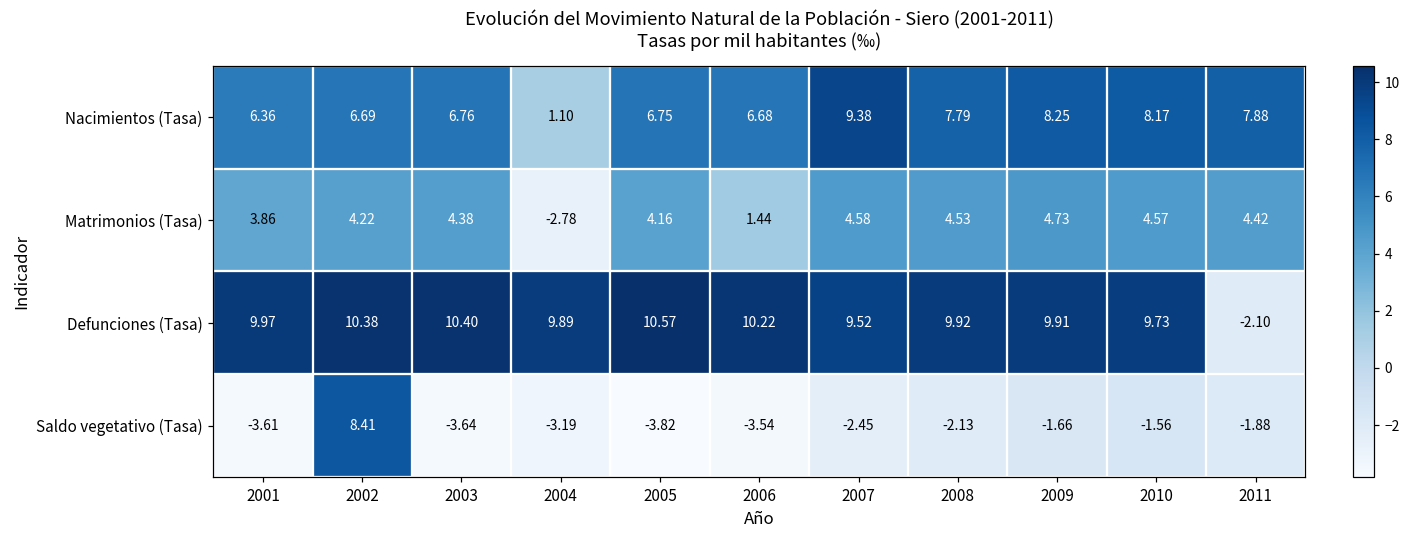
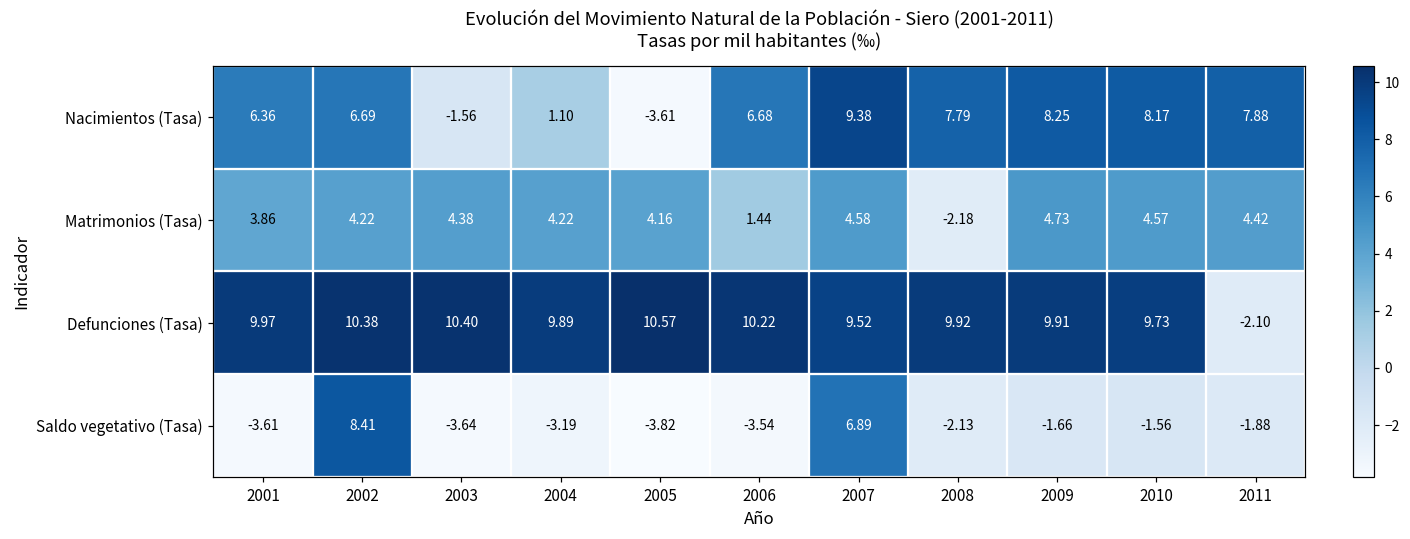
  {
    "Nacimientos (Tasa)": {
      "2001": 6.36,
      "2002": 6.69,
-     "2003": 6.76,
+     "2003": -1.56,
      "2004": 1.10,
-     "2005": 6.75,
+     "2005": -3.61,
      "2006": 6.68,
      "2007": 9.38,
      "2008": 7.79,
      "2009": 8.25,
      "2010": 8.17,
      "2011": 7.88
    },
    "Matrimonios (Tasa)": {
      "2001": 3.86,
      "2002": 4.22,
      "2003": 4.38,
-     "2004": -2.78,
+     "2004": 4.22,
      "2005": 4.16,
      "2006": 1.44,
      "2007": 4.58,
-     "2008": 4.53,
+     "2008": -2.18,
      "2009": 4.73,
      "2010": 4.57,
      "2011": 4.42
    },
    "Defunciones (Tasa)": {
      "2001": 9.97,
      "2002": 10.38,
      "2003": 10.40,
      "2004": 9.89,
      "2005": 10.57,
      "2006": 10.22,
      "2007": 9.52,
      "2008": 9.92,
      "2009": 9.91,
      "2010": 9.73,
      "2011": -2.10
    },
    "Saldo vegetativo (Tasa)": {
      "2001": -3.61,
      "2002": 8.41,
      "2003": -3.64,
      "2004": -3.19,
      "2005": -3.82,
      "2006": -3.54,
-     "2007": -2.45,
+     "2007": 6.89,
      "2008": -2.13,
      "2009": -1.66,
      "2010": -1.56,
      "2011": -1.88
    }
  }
